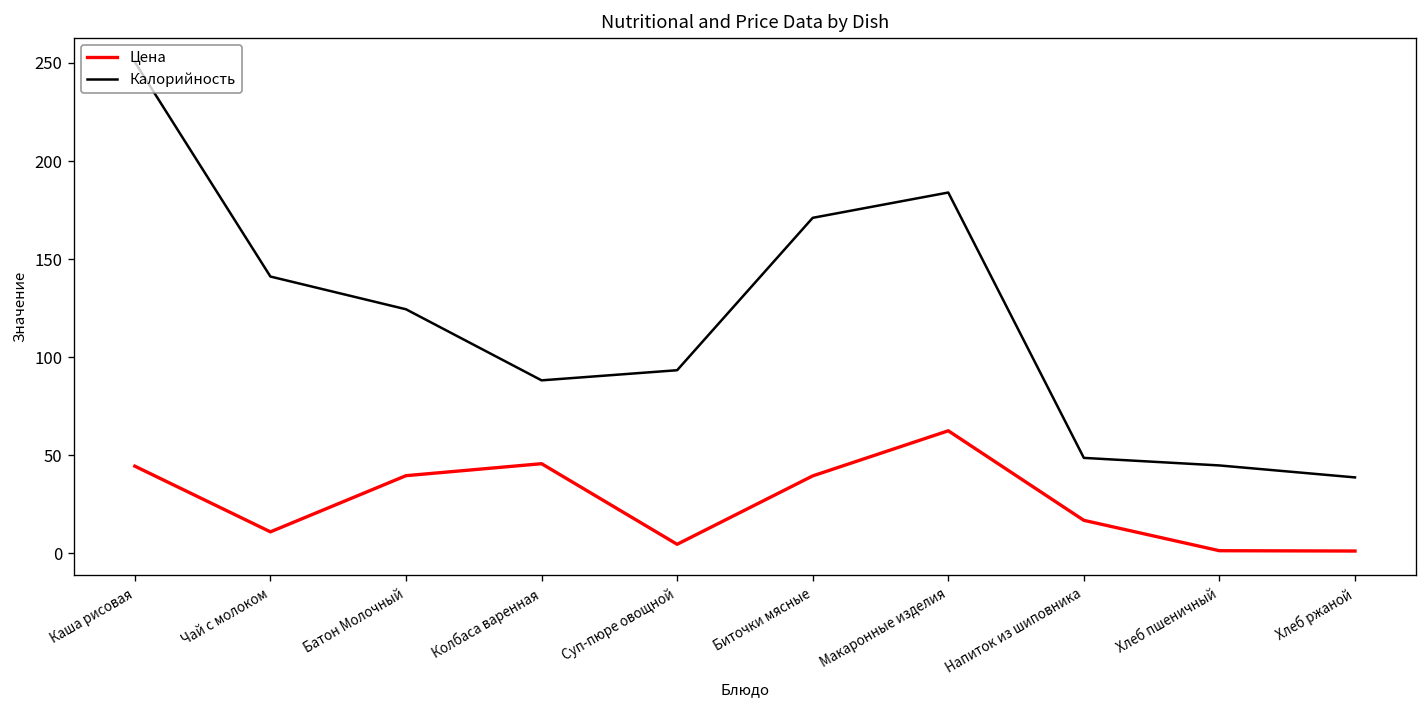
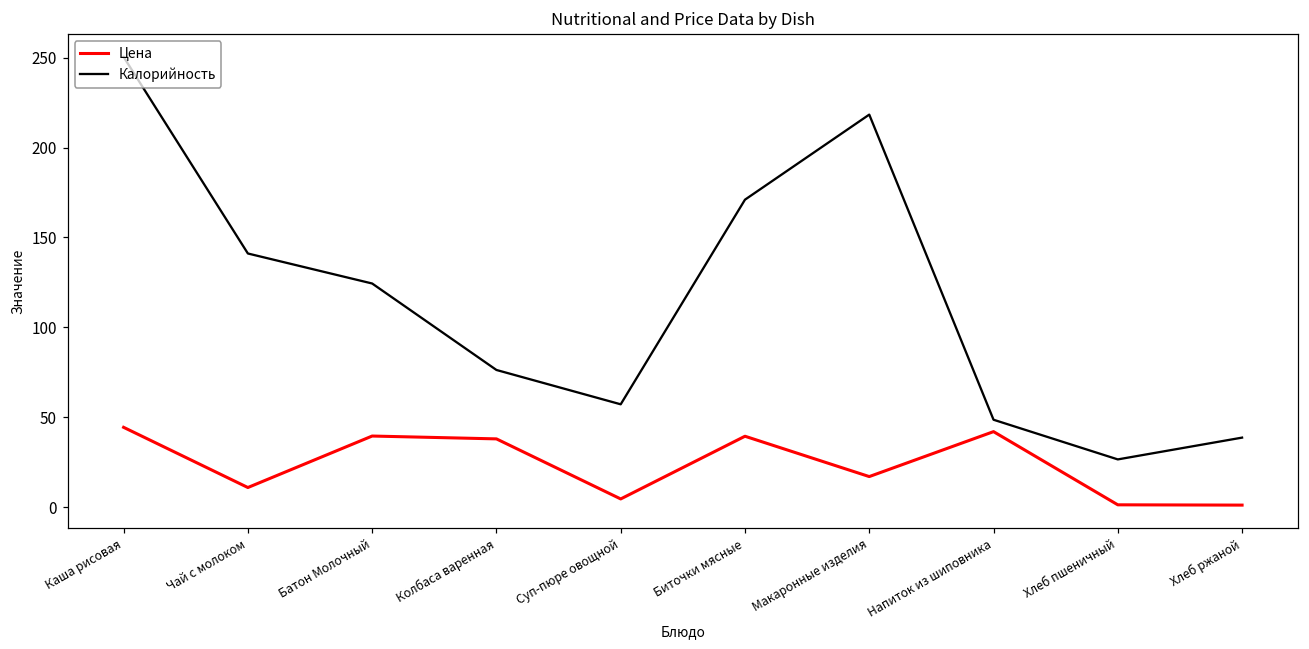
  {
    "Цена": {
      "Каша рисовая": 44,
      "Чай с молоком": 11,
      "Батон Молочный": 40,
-     "Колбаса варенная": 46,
+     "Колбаса варенная": 38,
      "Суп-пюре овощной": 5,
      "Биточки мясные": 39,
-     "Макаронные изделия": 62,
-     "Напиток из шиповника": 17,
+     "Макаронные изделия": 17,
+     "Напиток из шиповника": 42,
      "Хлеб пшеничный": 1,
      "Хлеб ржаной": 1
    },
    "Калорийность": {
      "Чай с молоком": 141,
      "Батон Молочный": 124,
-     "Колбаса варенная": 88,
-     "Суп-пюре овощной": 93,
+     "Колбаса варенная": 76,
+     "Суп-пюре овощной": 57,
      "Биточки мясные": 171,
-     "Макаронные изделия": 184,
+     "Макаронные изделия": 218,
      "Напиток из шиповника": 49,
-     "Хлеб пшеничный": 45,
+     "Хлеб пшеничный": 27,
      "Хлеб ржаной": 39
    }
  }
